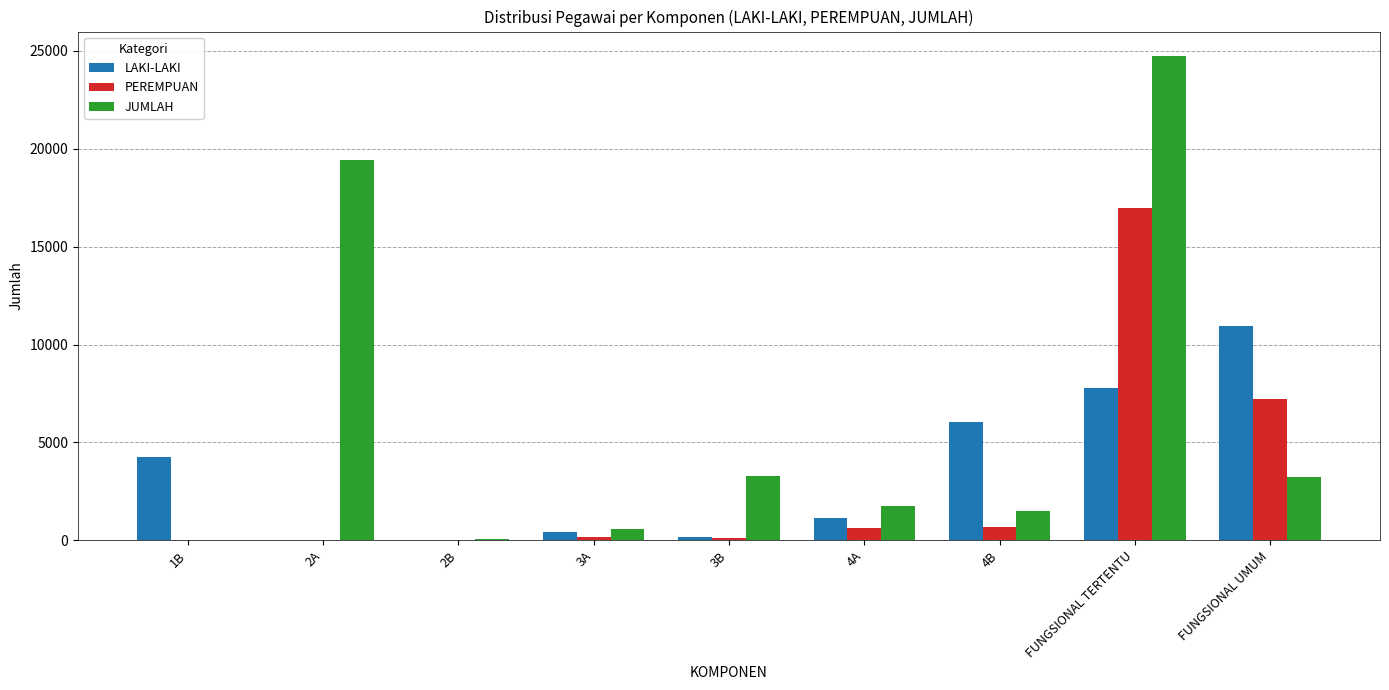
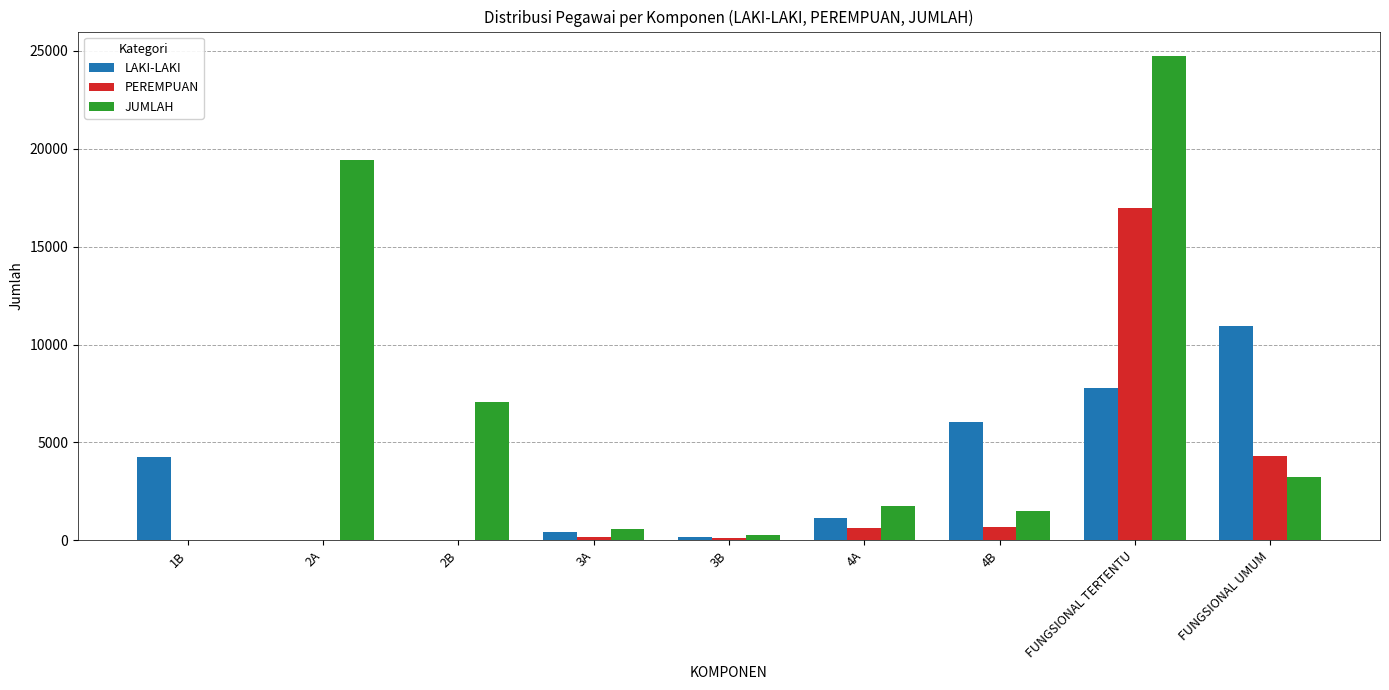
  {
    "LAKI-LAKI": {
      "1B": 4300,
      "3A": 400,
      "3B": 200,
      "4A": 1100,
      "4B": 6000,
      "FUNGSIONAL TERTENTU": 7800,
      "FUNGSIONAL UMUM": 10900
    },
    "PEREMPUAN": {
      "1B": 0,
      "3A": 200,
      "4A": 600,
      "4B": 700,
      "FUNGSIONAL TERTENTU": 17000,
-     "FUNGSIONAL UMUM": 7200
+     "FUNGSIONAL UMUM": 4300
    },
    "JUMLAH": {
      "2A": 19500,
-     "2B": 0,
+     "2B": 7100,
      "3A": 600,
-     "3B": 3300,
+     "3B": 300,
      "4A": 1700,
      "4B": 1500,
      "FUNGSIONAL TERTENTU": 24800,
      "FUNGSIONAL UMUM": 3300
    }
  }
